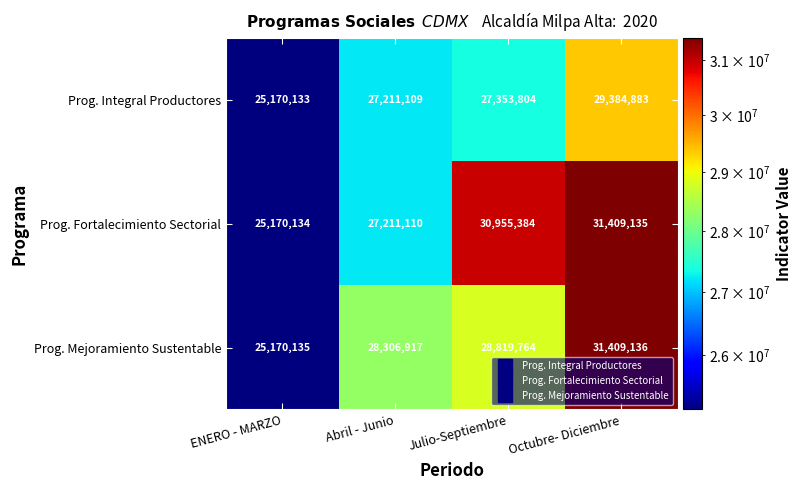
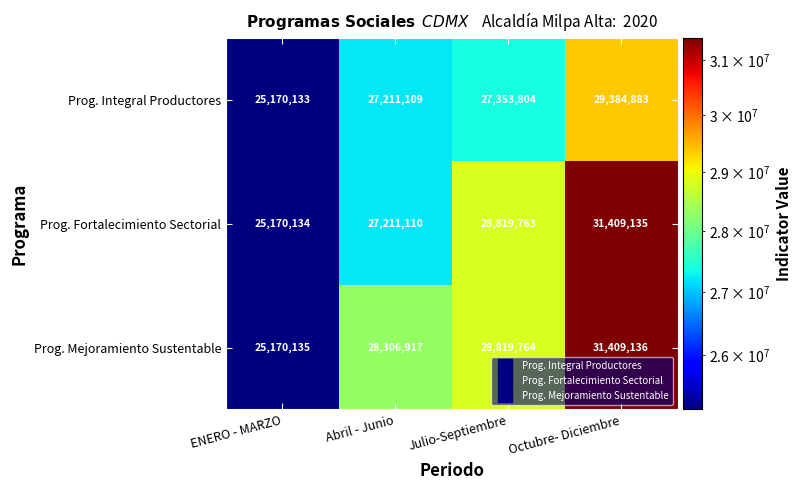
  {
    "Prog. Integral Productores": {
      "ENERO - MARZO": "25,170,133",
      "Abril - Junio": "27,211,109",
      "Julio-Septiembre": "27,353,804",
      "Octubre- Diciembre": "29,384,883"
    },
    "Prog. Fortalecimiento Sectorial": {
      "ENERO - MARZO": "25,170,134",
      "Abril - Junio": "27,211,110",
-     "Julio-Septiembre": "30,955,384",
+     "Julio-Septiembre": "28,819,763",
      "Octubre- Diciembre": "31,409,135"
    },
    "Prog. Mejoramiento Sustentable": {
      "ENERO - MARZO": "25,170,135",
      "Abril - Junio": "28,306,917",
      "Julio-Septiembre": "28,819,764",
      "Octubre- Diciembre": "31,409,136"
    }
  }
